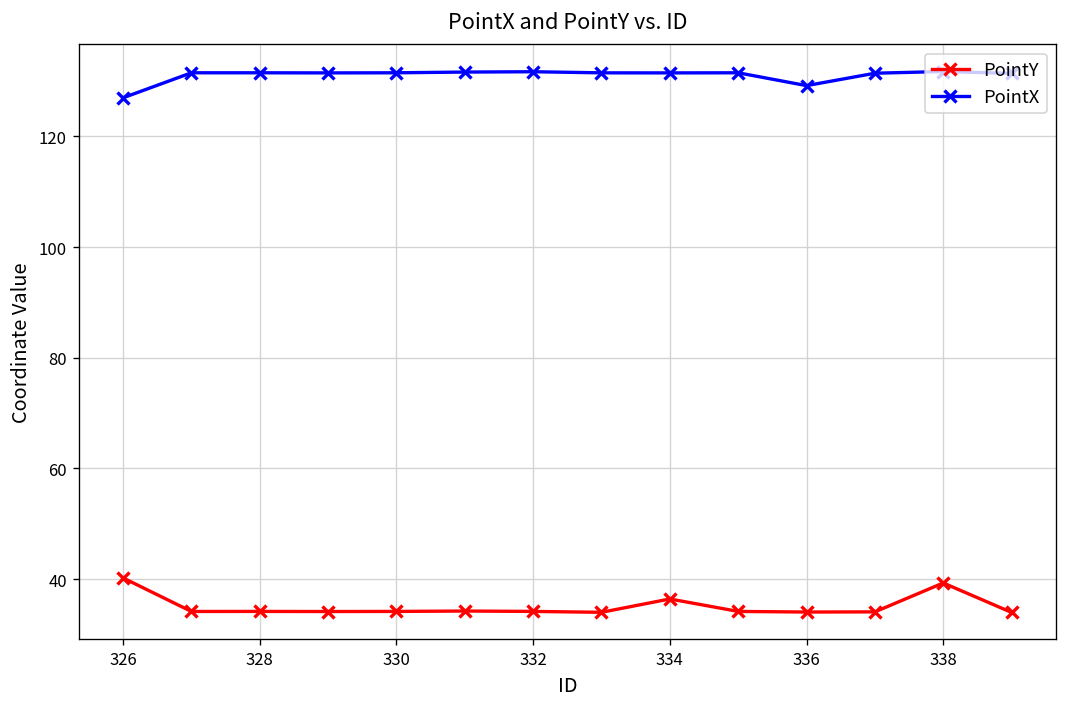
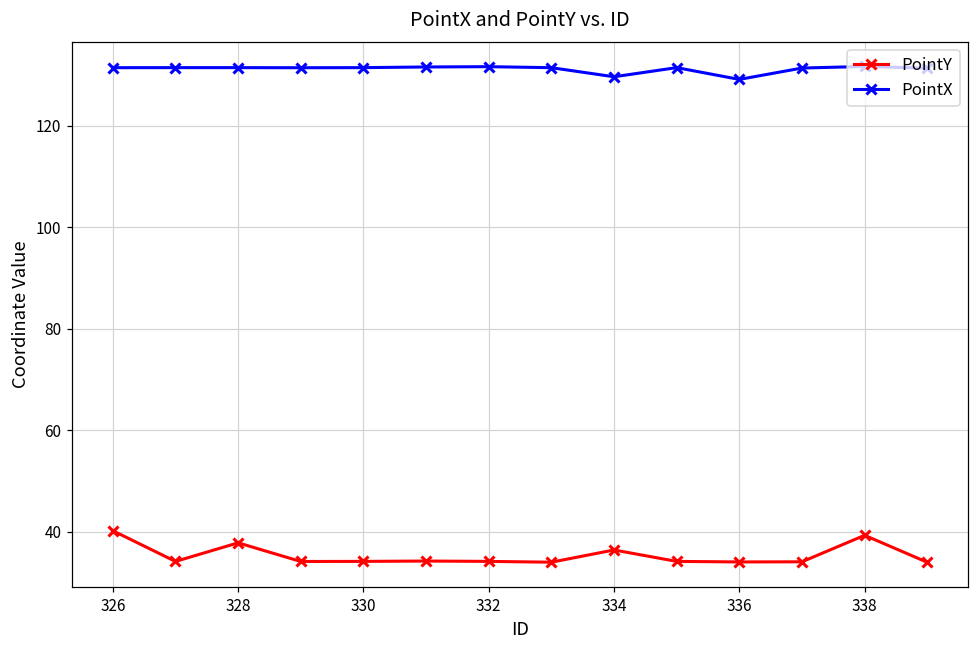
  {
    "PointY": {
      "326": 40,
-     "328": 34,
+     "328": 38,
      "330": 34,
      "332": 34,
      "334": 36,
      "336": 34,
      "338": 39
    },
    "PointX": {
-     "326": 127,
+     "326": 131,
      "328": 131,
      "330": 131,
      "332": 132,
-     "334": 131,
+     "334": 130,
      "336": 129
    }
  }
